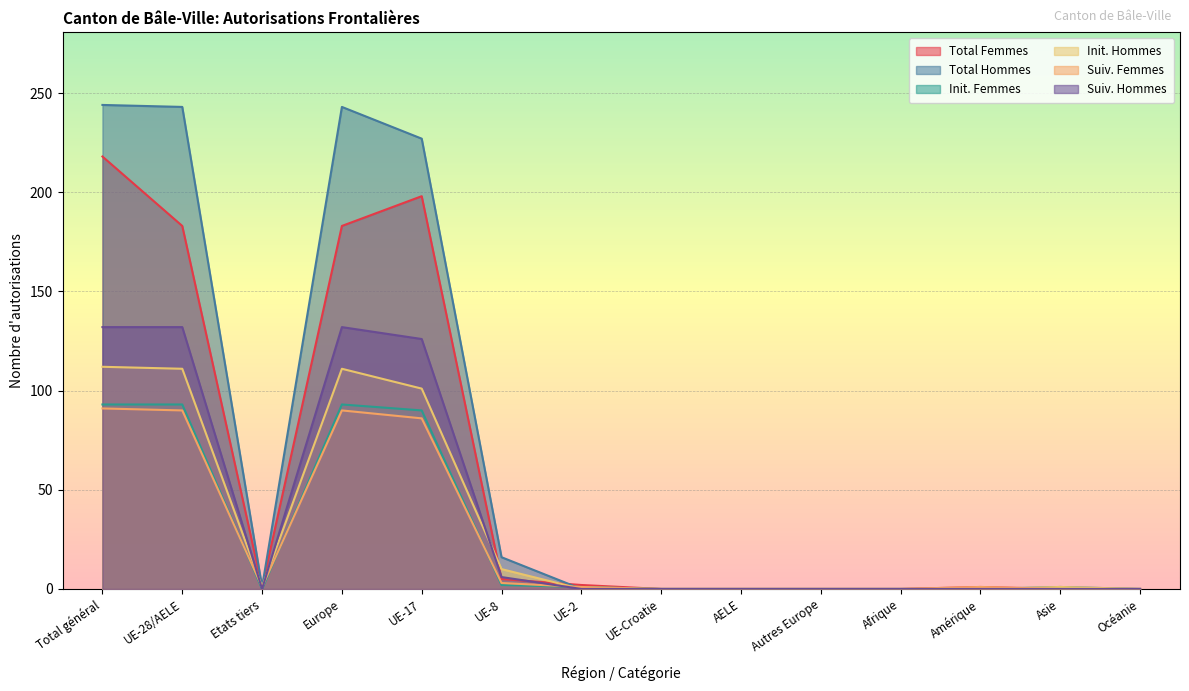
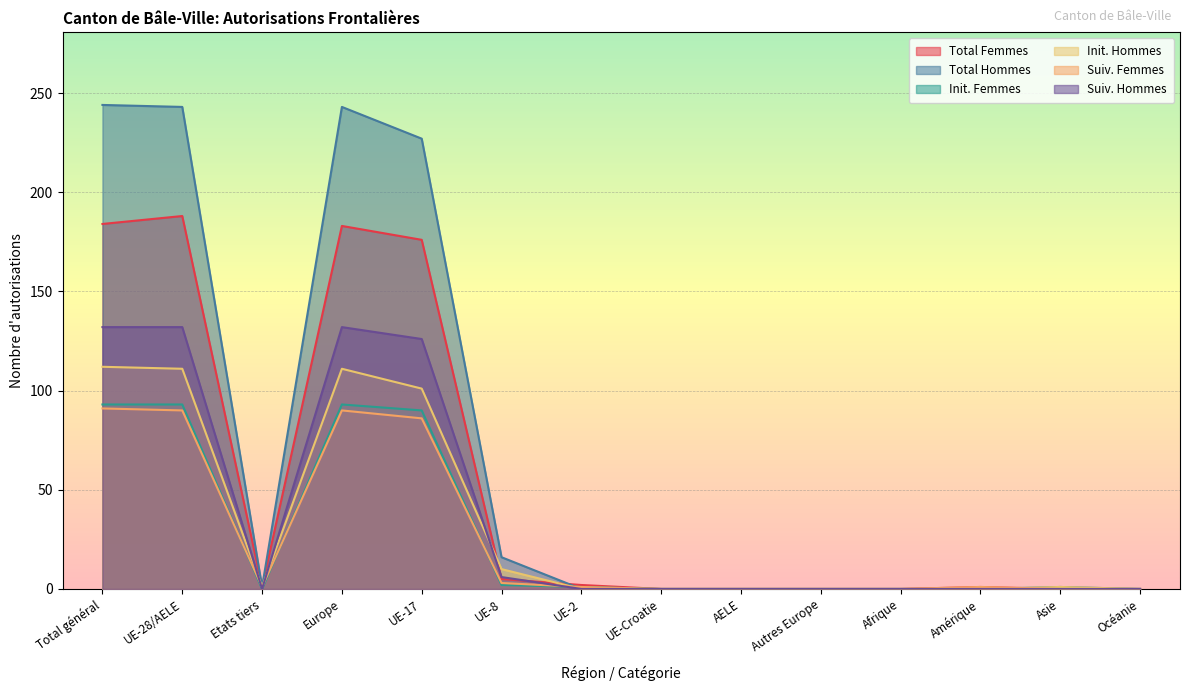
  {
    "Total Femmes": {
-     "Total général": 218,
-     "UE-28/AELE": 183,
+     "Total général": 184,
+     "UE-28/AELE": 188,
      "Europe": 183,
-     "UE-17": 198
+     "UE-17": 176
    }
  }
